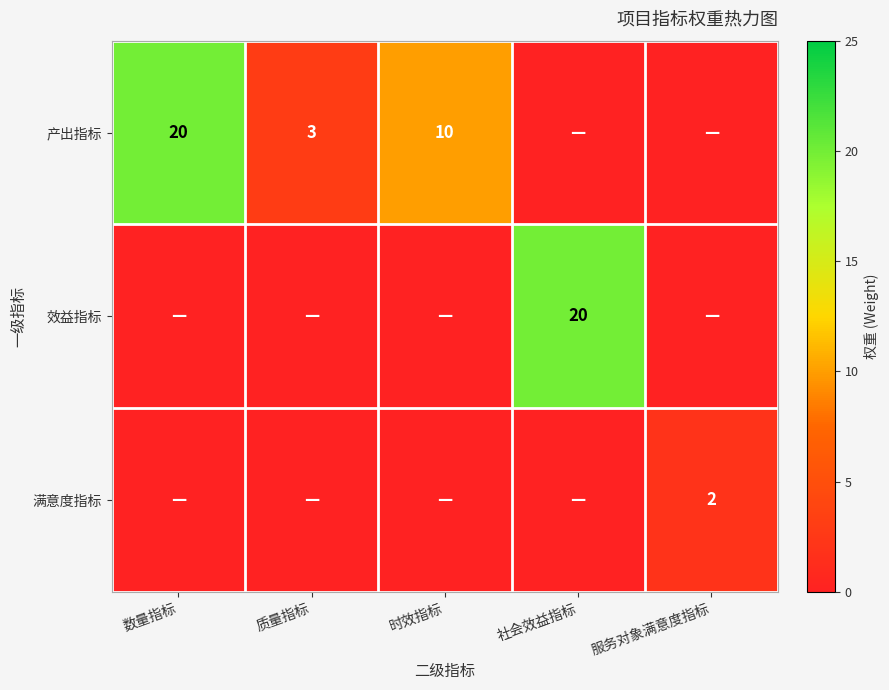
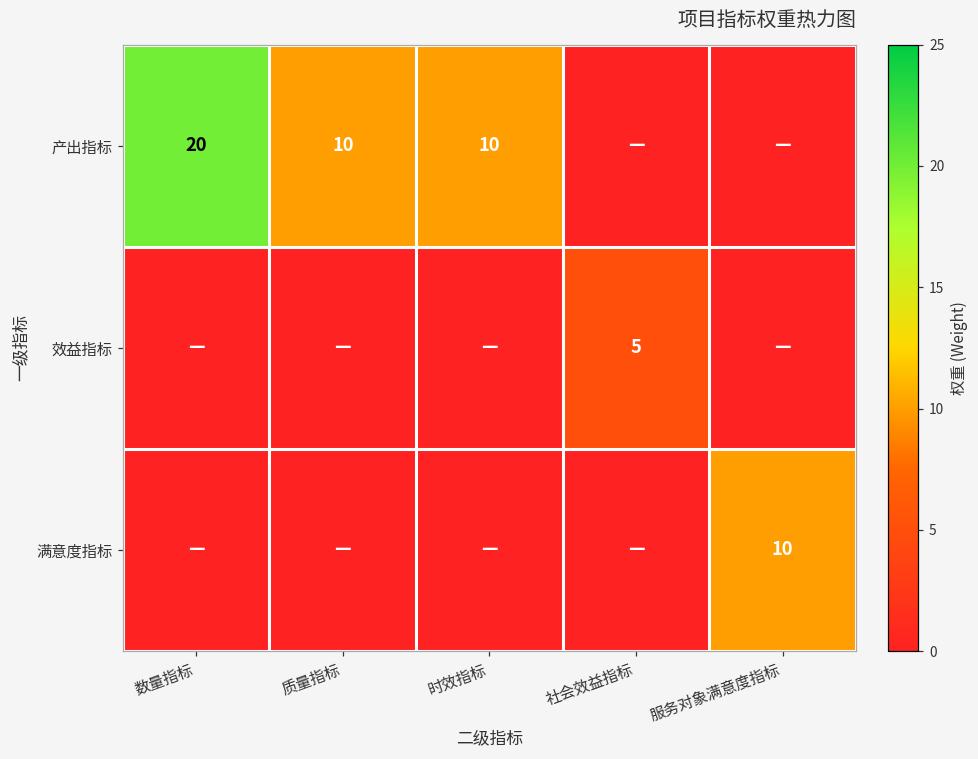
  {
    "产出指标": {
      "数量指标": 20,
-     "质量指标": 3,
+     "质量指标": 10,
      "时效指标": 10
    },
    "效益指标": {
-     "社会效益指标": 20
+     "社会效益指标": 5
    },
    "满意度指标": {
-     "服务对象满意度指标": 2
+     "服务对象满意度指标": 10
    }
  }
